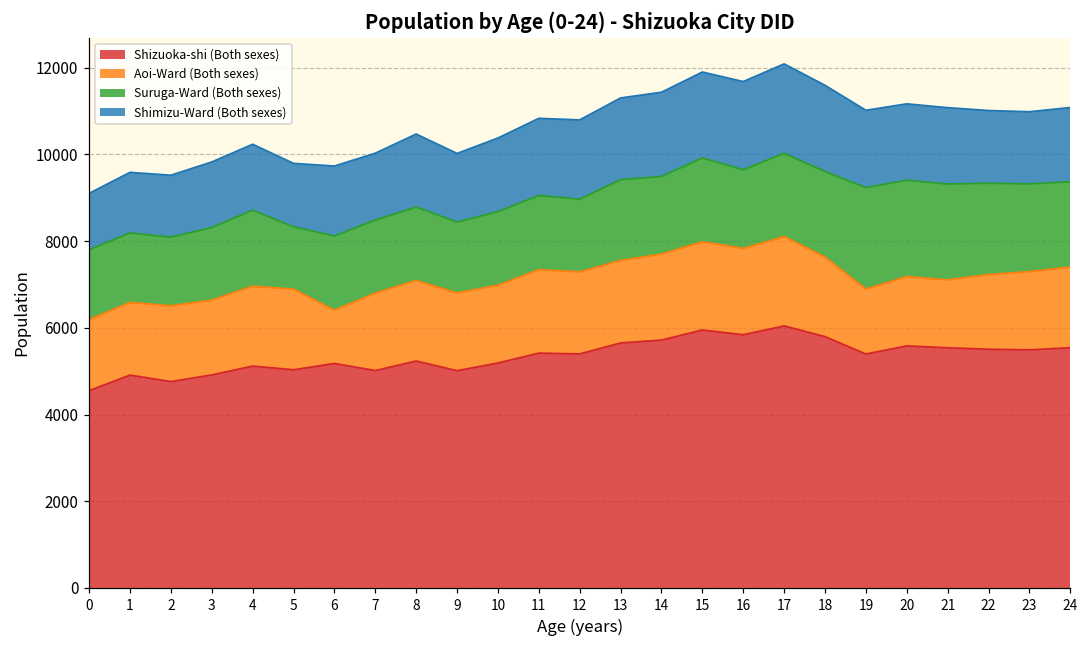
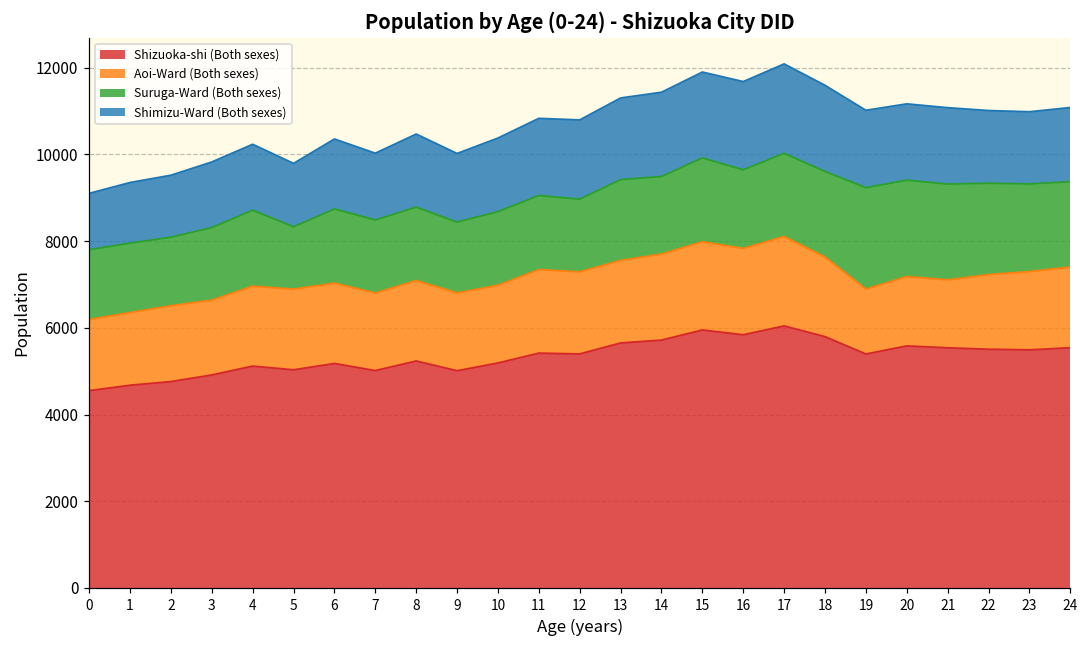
  {
    "Shizuoka-shi (Both sexes)": {
      "0": 4600,
-     "1": 4900,
+     "1": 4700,
      "2": 4800,
      "3": 4900,
      "4": 5100,
      "5": 5000,
      "6": 5200,
      "7": 5000,
      "8": 5200,
      "9": 5000,
      "10": 5200,
      "11": 5400,
      "12": 5400,
      "13": 5700,
      "14": 5700,
      "15": 5900,
      "16": 5800,
      "17": 6000,
      "18": 5800,
      "19": 5400,
      "20": 5600,
      "21": 5500,
      "22": 5500,
      "23": 5500,
      "24": 5500
    },
    "Aoi-Ward (Both sexes)": {
      "0": 1600,
      "1": 1700,
      "2": 1700,
      "3": 1700,
      "4": 1800,
      "5": 1900,
-     "6": 1200,
+     "6": 1900,
      "7": 1800,
      "8": 1900,
      "9": 1800,
      "10": 1800,
      "11": 1900,
      "12": 1900,
      "13": 1900,
      "14": 2000,
      "15": 2000,
      "16": 2000,
      "17": 2100,
      "18": 1800,
      "19": 1500,
      "20": 1600,
      "21": 1600,
      "22": 1700,
      "23": 1800,
      "24": 1900
    },
    "Suruga-Ward (Both sexes)": {
      "0": 1600,
      "1": 1600,
      "2": 1600,
      "3": 1700,
      "4": 1800,
      "5": 1400,
      "6": 1700,
      "7": 1700,
      "8": 1700,
      "9": 1600,
      "10": 1700,
      "11": 1700,
      "12": 1700,
      "13": 1900,
      "14": 1800,
      "15": 1900,
      "16": 1800,
      "17": 1900,
      "18": 2000,
      "19": 2300,
      "20": 2200,
      "21": 2200,
      "22": 2100,
      "23": 2000,
      "24": 2000
    },
    "Shimizu-Ward (Both sexes)": {
      "0": 1300,
      "1": 1400,
      "2": 1400,
      "3": 1500,
      "4": 1500,
      "5": 1500,
      "6": 1600,
      "7": 1500,
      "8": 1700,
      "9": 1600,
      "10": 1700,
      "11": 1800,
      "12": 1800,
      "13": 1900,
      "14": 1900,
      "15": 2000,
      "16": 2000,
      "17": 2100,
      "18": 2000,
      "19": 1800,
      "20": 1800,
      "21": 1800,
      "22": 1700,
      "23": 1700,
      "24": 1700
    }
  }
